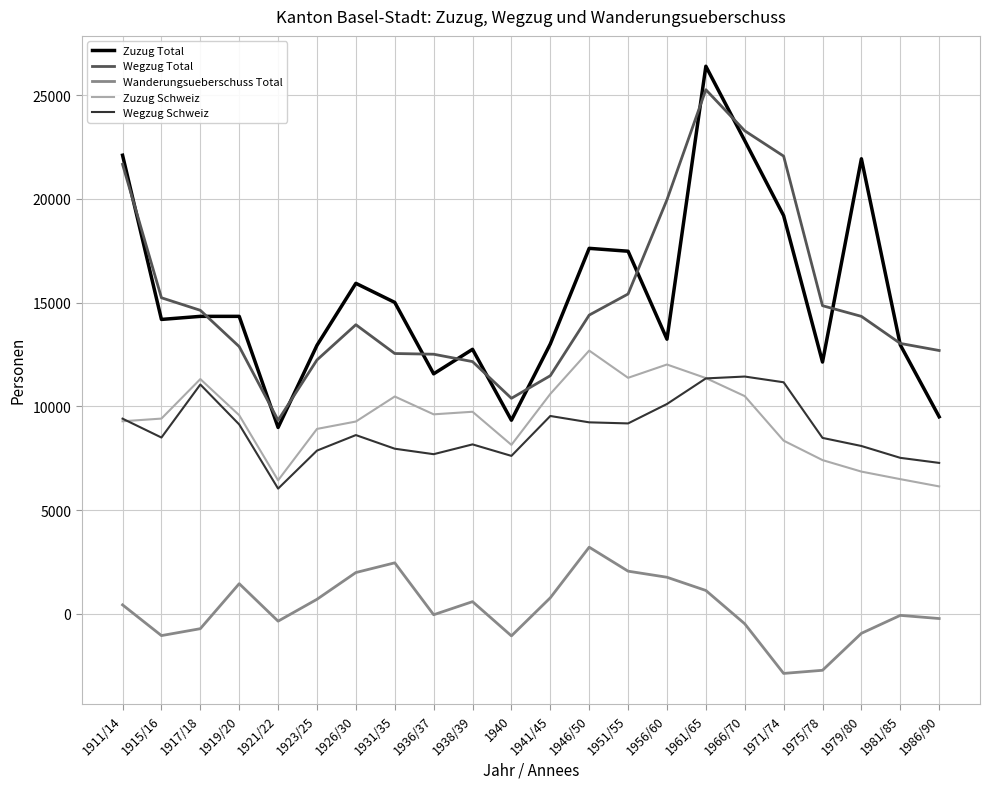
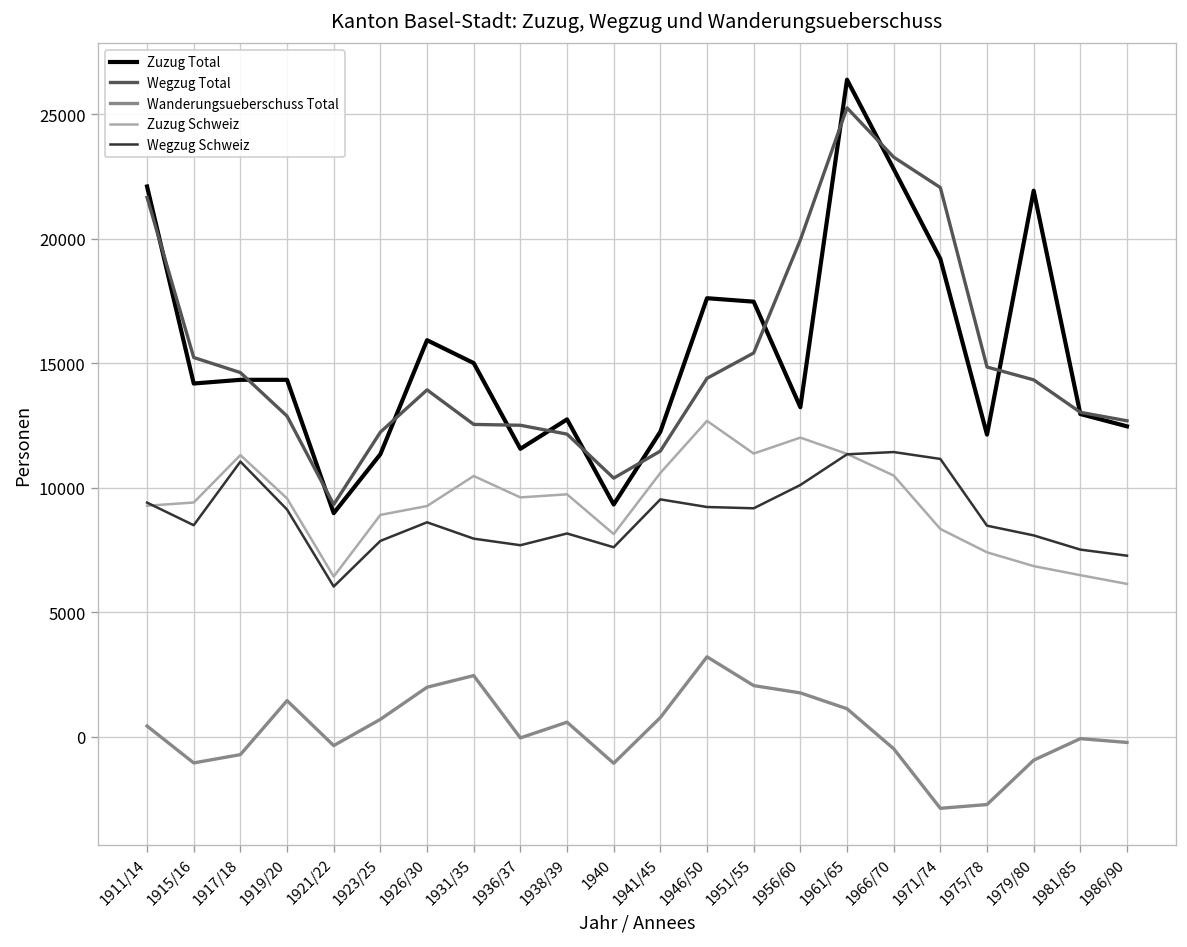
  {
    "Zuzug Total": {
      "1911/14": 22100,
      "1915/16": 14200,
      "1917/18": 14300,
      "1919/20": 14300,
      "1921/22": 9000,
-     "1923/25": 12900,
+     "1923/25": 11400,
      "1926/30": 15900,
      "1931/35": 15000,
      "1936/37": 11600,
      "1938/39": 12800,
      "1940": 9300,
-     "1941/45": 13000,
+     "1941/45": 12300,
      "1946/50": 17600,
      "1951/55": 17500,
      "1956/60": 13200,
      "1961/65": 26400,
      "1966/70": 22800,
      "1971/74": 19200,
      "1975/78": 12100,
      "1979/80": 21900,
-     "1986/90": 9500
+     "1986/90": 12500
    }
  }
